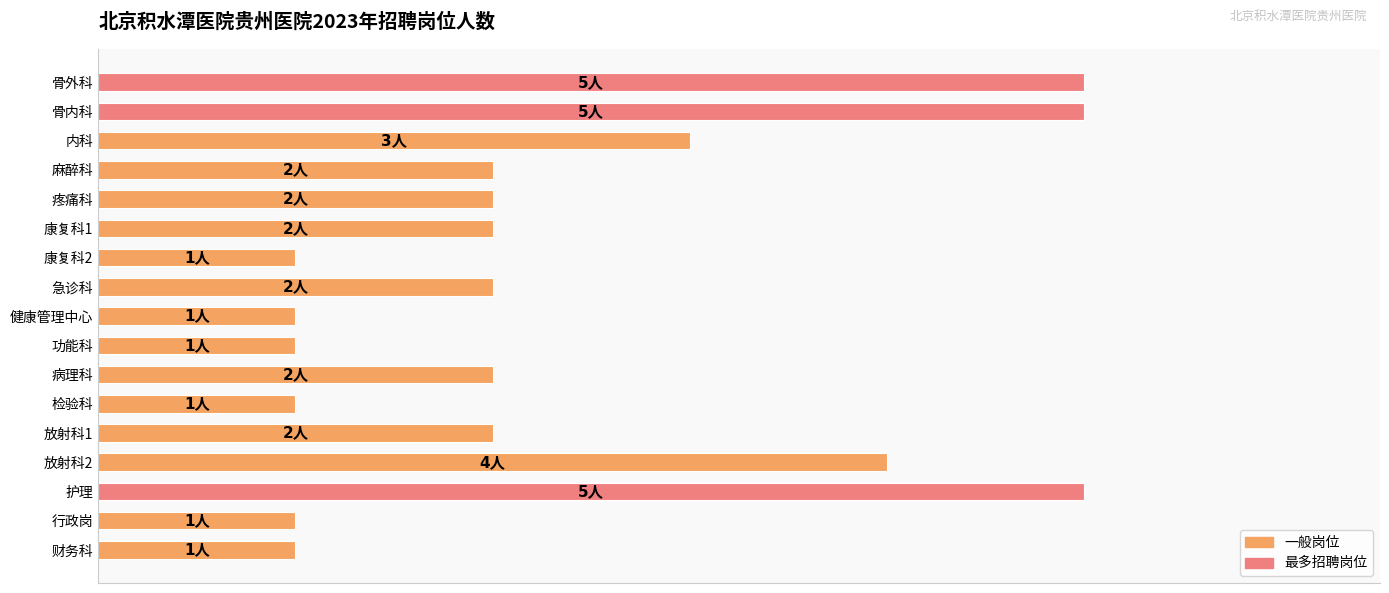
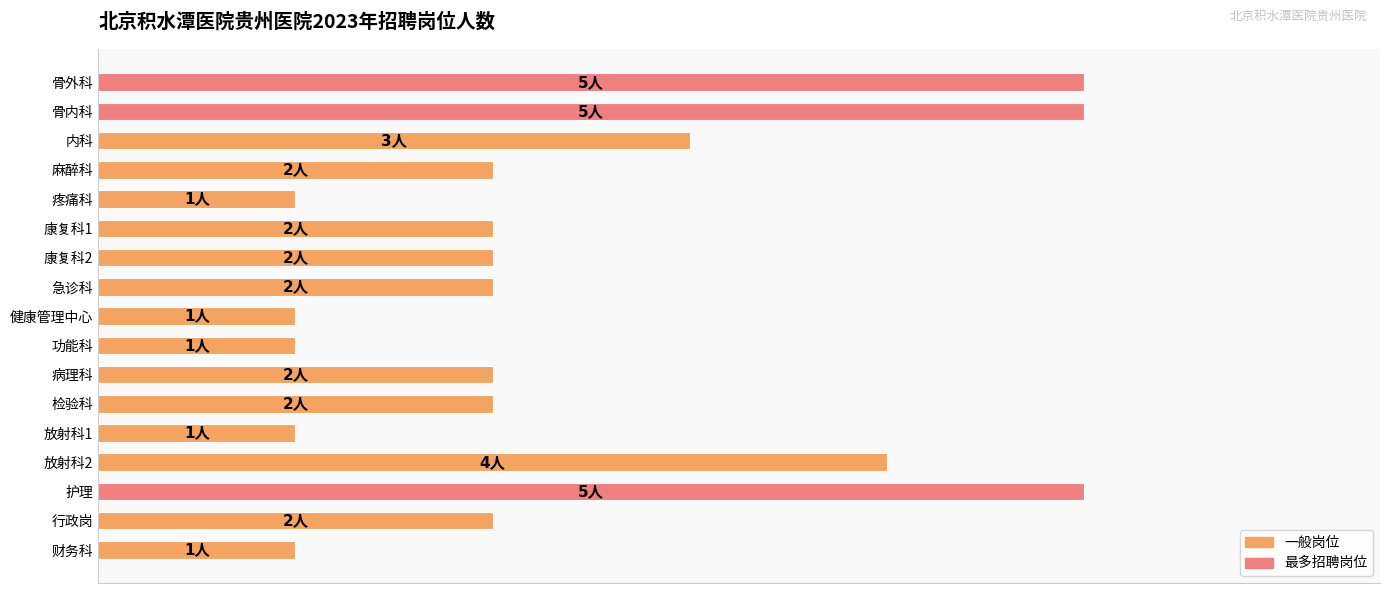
  {
    "骨外科": "5人",
    "骨内科": "5人",
    "内科": "3人",
    "麻醉科": "2人",
-   "疼痛科": "2人",
+   "疼痛科": "1人",
    "康复科1": "2人",
-   "康复科2": "1人",
+   "康复科2": "2人",
    "急诊科": "2人",
    "健康管理中心": "1人",
    "功能科": "1人",
    "病理科": "2人",
-   "检验科": "1人",
-   "放射科1": "2人",
+   "检验科": "2人",
+   "放射科1": "1人",
    "放射科2": "4人",
    "护理": "5人",
-   "行政岗": "1人",
+   "行政岗": "2人",
    "财务科": "1人"
  }
